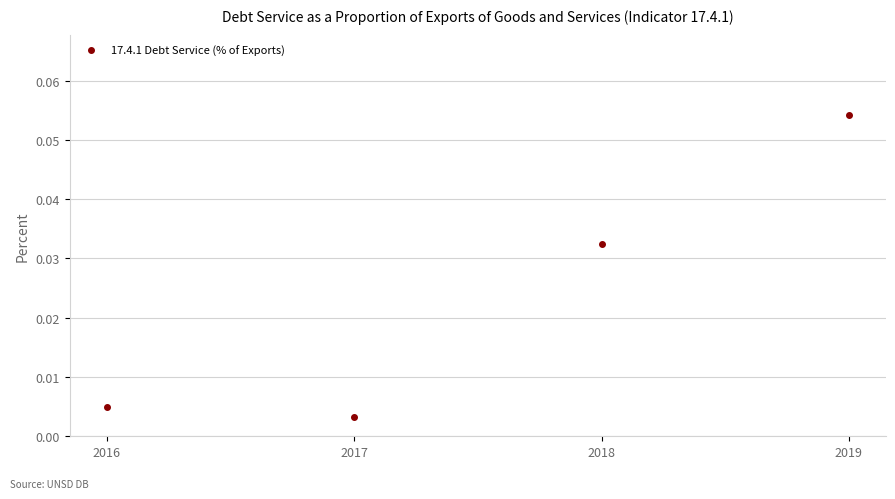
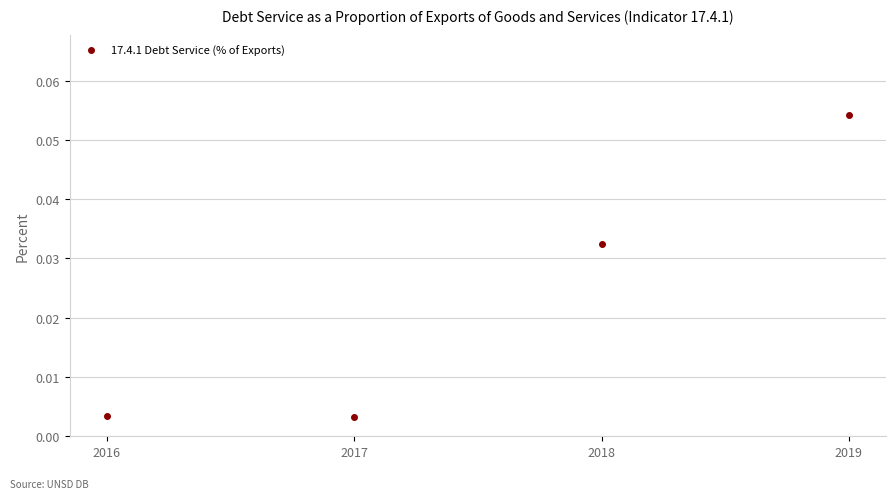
  {
-   "2016": 0.005,
+   "2016": 0.004,
    "2017": 0.003,
    "2018": 0.032,
    "2019": 0.054
  }
